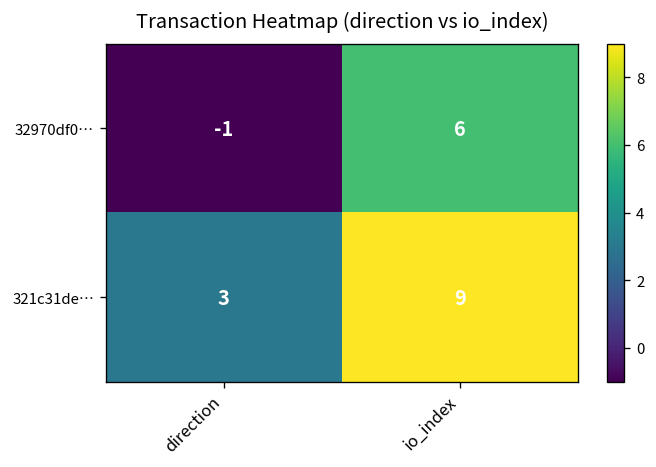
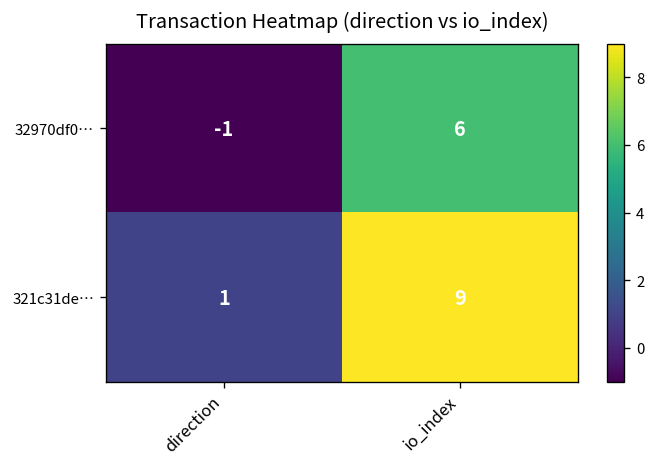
  {
    "32970df0…": {
      "direction": -1,
      "io_index": 6
    },
    "321c31de…": {
-     "direction": 3,
+     "direction": 1,
      "io_index": 9
    }
  }
